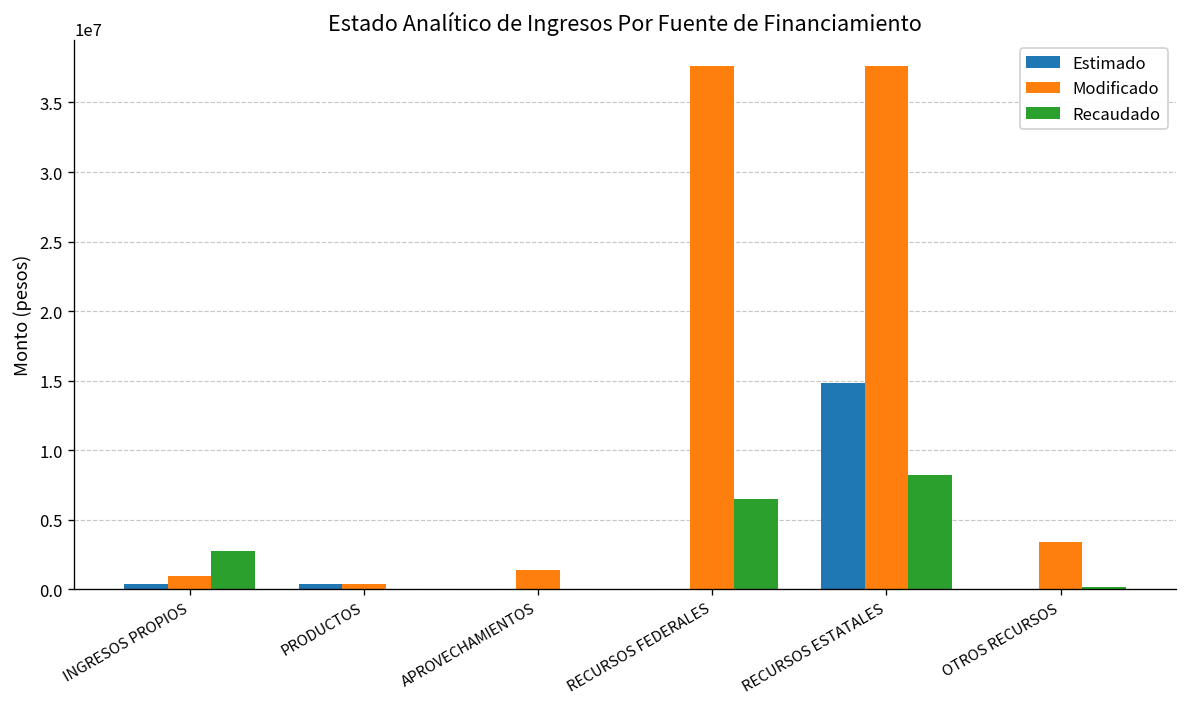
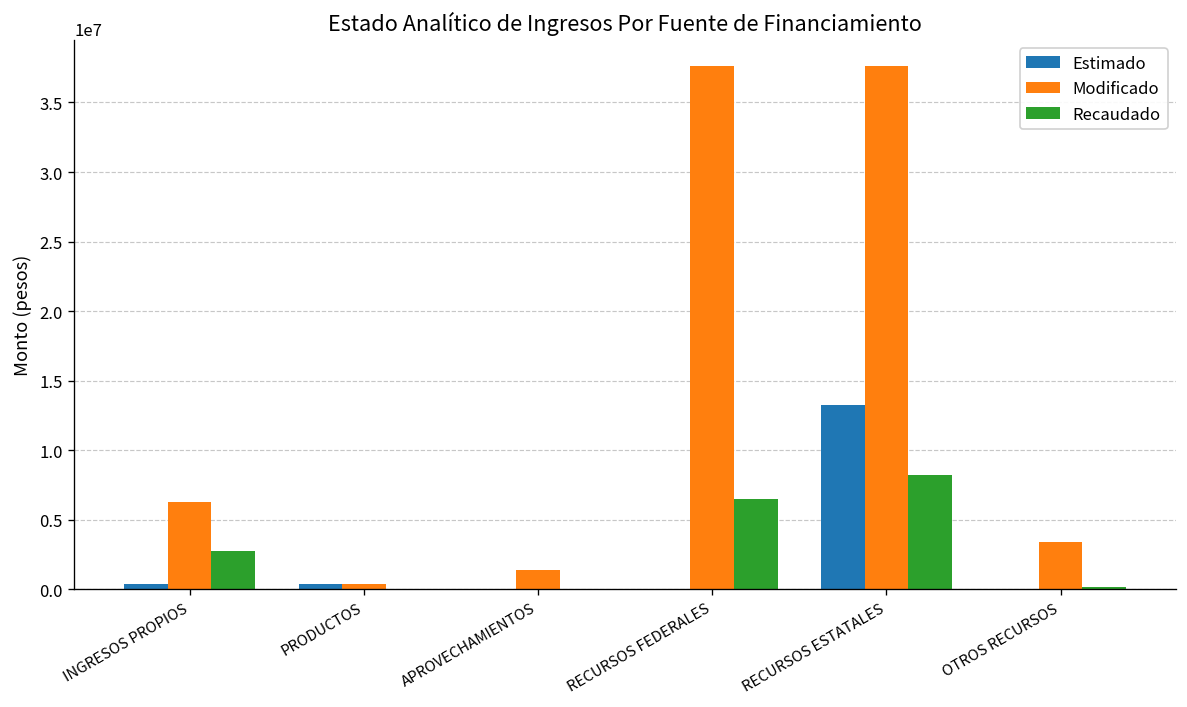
  {
    "Estimado": {
      "INGRESOS PROPIOS": 400000,
      "PRODUCTOS": 400000,
      "APROVECHAMIENTOS": 0,
      "RECURSOS FEDERALES": 0,
-     "RECURSOS ESTATALES": 14800000,
+     "RECURSOS ESTATALES": 13200000,
      "OTROS RECURSOS": 0
    },
    "Modificado": {
-     "INGRESOS PROPIOS": 900000,
+     "INGRESOS PROPIOS": 6300000,
      "PRODUCTOS": 400000,
      "APROVECHAMIENTOS": 1400000,
      "RECURSOS FEDERALES": 37600000,
      "RECURSOS ESTATALES": 37600000,
      "OTROS RECURSOS": 3400000
    },
    "Recaudado": {
      "INGRESOS PROPIOS": 2800000,
      "RECURSOS FEDERALES": 6500000,
      "RECURSOS ESTATALES": 8300000
    }
  }
